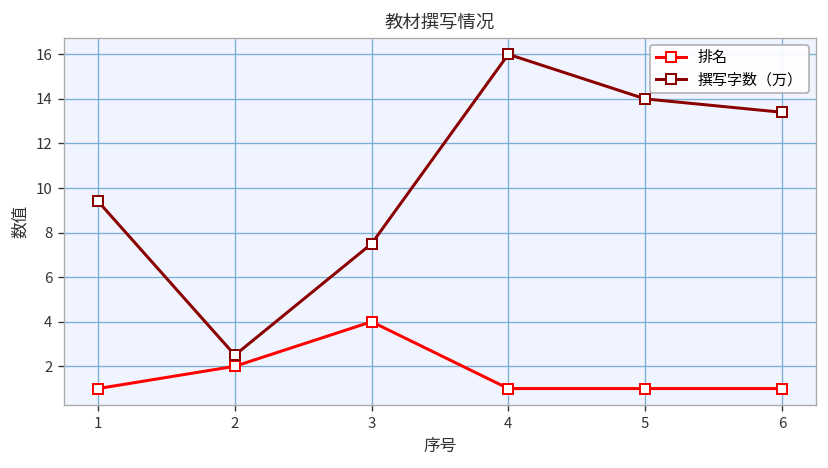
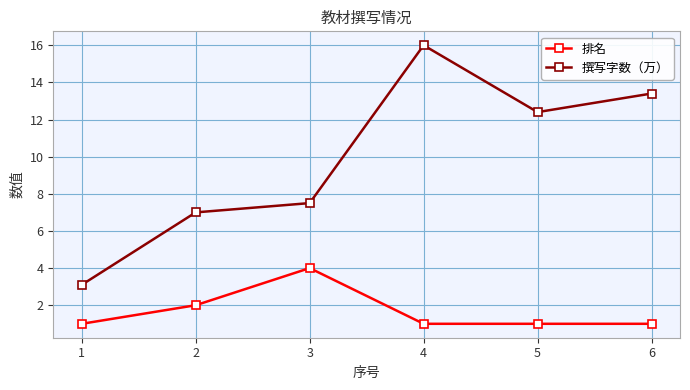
  {
    "排名": {
      "1": 1.0,
      "2": 2.0,
      "3": 4.0,
      "4": 1.0,
      "5": 1.0,
      "6": 1.0
    },
    "撰写字数（万）": {
-     "1": 9.4,
-     "2": 2.5,
+     "1": 3.1,
+     "2": 7.0,
      "3": 7.5,
      "4": 16.0,
-     "5": 14.0,
+     "5": 12.4,
      "6": 13.4
    }
  }
